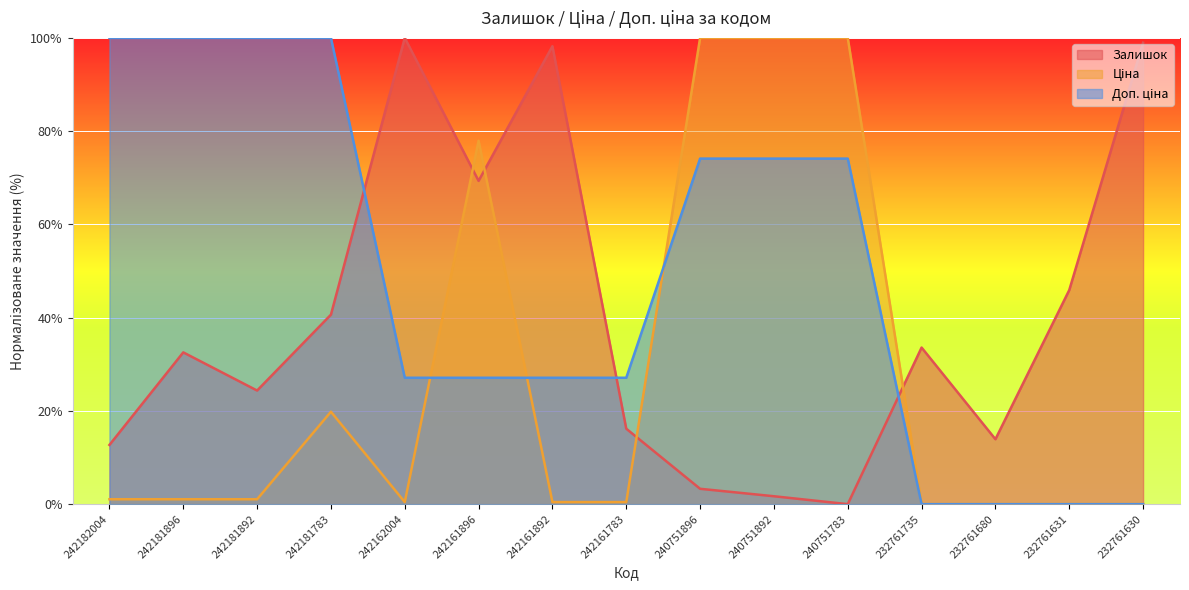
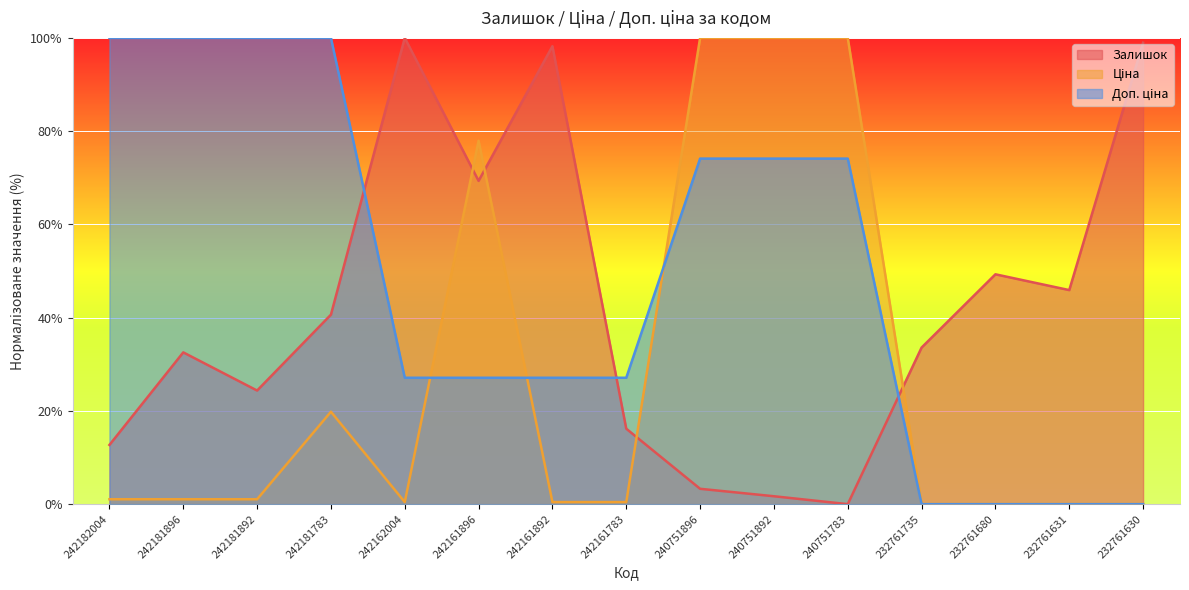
  {
    "Залишок": {
      "242182004": "13%",
      "242181896": "33%",
      "242181892": "24%",
      "242181783": "41%",
      "242162004": "100%",
      "242161896": "69%",
      "242161892": "98%",
      "242161783": "16%",
      "240751896": "3%",
      "240751892": "2%",
      "240751783": "0%",
      "232761735": "34%",
-     "232761680": "14%",
+     "232761680": "49%",
      "232761631": "46%",
      "232761630": "99%"
    },
    "Ціна": {
      "242182004": "1%",
      "242181896": "1%",
      "242181892": "1%",
      "242181783": "20%",
      "242162004": "0%",
      "242161896": "78%",
      "242161892": "0%",
      "242161783": "0%",
      "240751896": "100%",
      "240751892": "100%",
      "240751783": "100%"
    },
    "Доп. ціна": {
      "242182004": "100%",
      "242181896": "100%",
      "242181892": "100%",
      "242181783": "100%",
      "242162004": "27%",
      "242161896": "27%",
      "242161892": "27%",
      "242161783": "27%",
      "240751896": "74%",
      "240751892": "74%",
      "240751783": "74%"
    }
  }
